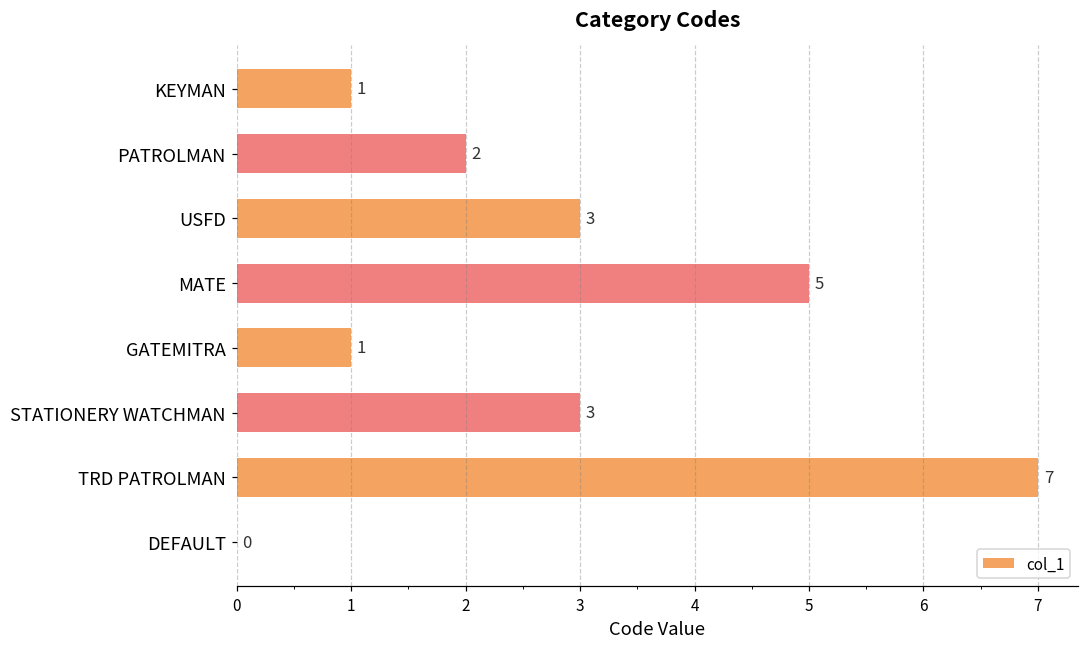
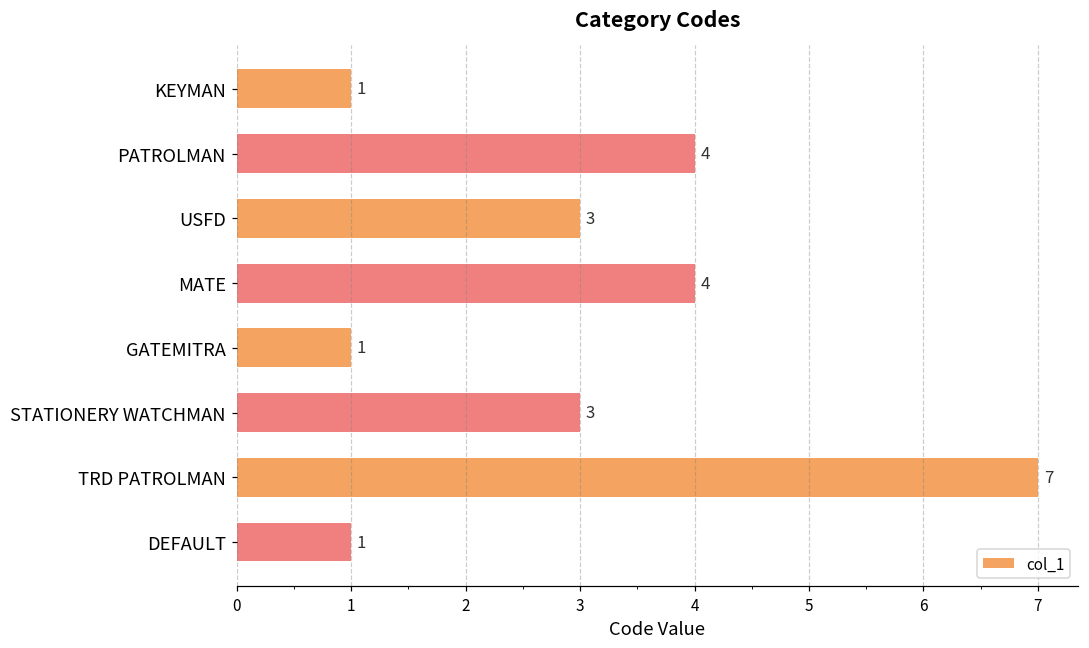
  {
    "KEYMAN": 1,
-   "PATROLMAN": 2,
+   "PATROLMAN": 4,
    "USFD": 3,
-   "MATE": 5,
+   "MATE": 4,
    "GATEMITRA": 1,
    "STATIONERY WATCHMAN": 3,
    "TRD PATROLMAN": 7,
-   "DEFAULT": 0
+   "DEFAULT": 1
  }
